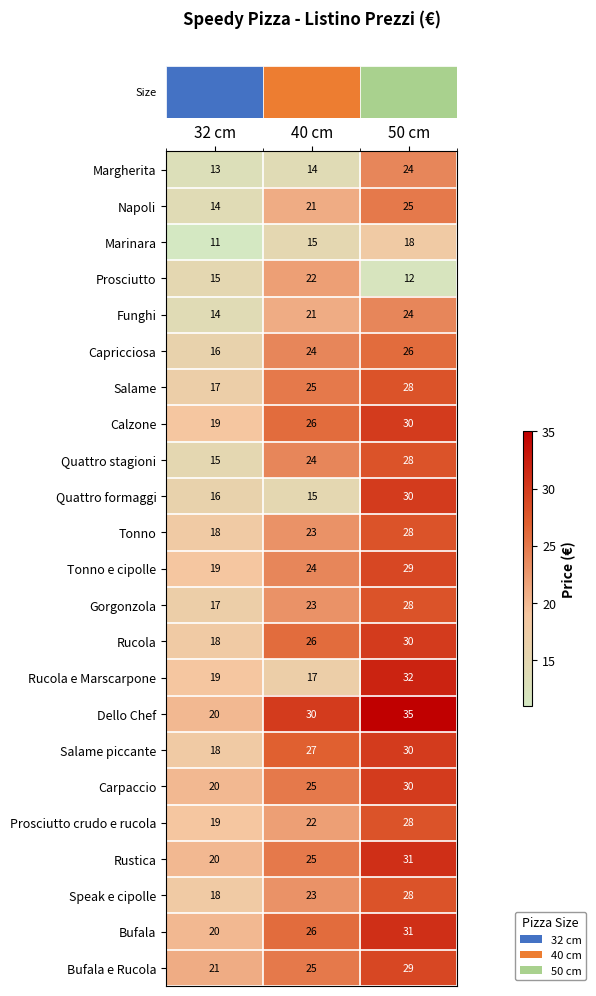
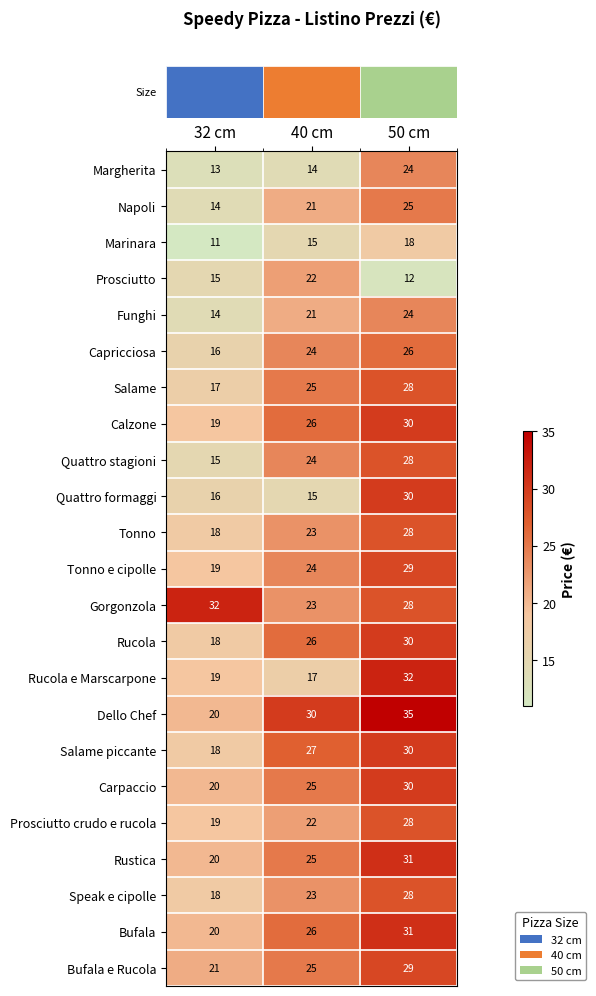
  {
    "Margherita": {
      "32 cm": 13,
      "40 cm": 14,
      "50 cm": 24
    },
    "Napoli": {
      "32 cm": 14,
      "40 cm": 21,
      "50 cm": 25
    },
    "Marinara": {
      "32 cm": 11,
      "40 cm": 15,
      "50 cm": 18
    },
    "Prosciutto": {
      "32 cm": 15,
      "40 cm": 22,
      "50 cm": 12
    },
    "Funghi": {
      "32 cm": 14,
      "40 cm": 21,
      "50 cm": 24
    },
    "Capricciosa": {
      "32 cm": 16,
      "40 cm": 24,
      "50 cm": 26
    },
    "Salame": {
      "32 cm": 17,
      "40 cm": 25,
      "50 cm": 28
    },
    "Calzone": {
      "32 cm": 19,
      "40 cm": 26,
      "50 cm": 30
    },
    "Quattro stagioni": {
      "32 cm": 15,
      "40 cm": 24,
      "50 cm": 28
    },
    "Quattro formaggi": {
      "32 cm": 16,
      "40 cm": 15,
      "50 cm": 30
    },
    "Tonno": {
      "32 cm": 18,
      "40 cm": 23,
      "50 cm": 28
    },
    "Tonno e cipolle": {
      "32 cm": 19,
      "40 cm": 24,
      "50 cm": 29
    },
    "Gorgonzola": {
-     "32 cm": 17,
+     "32 cm": 32,
      "40 cm": 23,
      "50 cm": 28
    },
    "Rucola": {
      "32 cm": 18,
      "40 cm": 26,
      "50 cm": 30
    },
    "Rucola e Marscarpone": {
      "32 cm": 19,
      "40 cm": 17,
      "50 cm": 32
    },
    "Dello Chef": {
      "32 cm": 20,
      "40 cm": 30,
      "50 cm": 35
    },
    "Salame piccante": {
      "32 cm": 18,
      "40 cm": 27,
      "50 cm": 30
    },
    "Carpaccio": {
      "32 cm": 20,
      "40 cm": 25,
      "50 cm": 30
    },
    "Prosciutto crudo e rucola": {
      "32 cm": 19,
      "40 cm": 22,
      "50 cm": 28
    },
    "Rustica": {
      "32 cm": 20,
      "40 cm": 25,
      "50 cm": 31
    },
    "Speak e cipolle": {
      "32 cm": 18,
      "40 cm": 23,
      "50 cm": 28
    },
    "Bufala": {
      "32 cm": 20,
      "40 cm": 26,
      "50 cm": 31
    },
    "Bufala e Rucola": {
      "32 cm": 21,
      "40 cm": 25,
      "50 cm": 29
    }
  }
